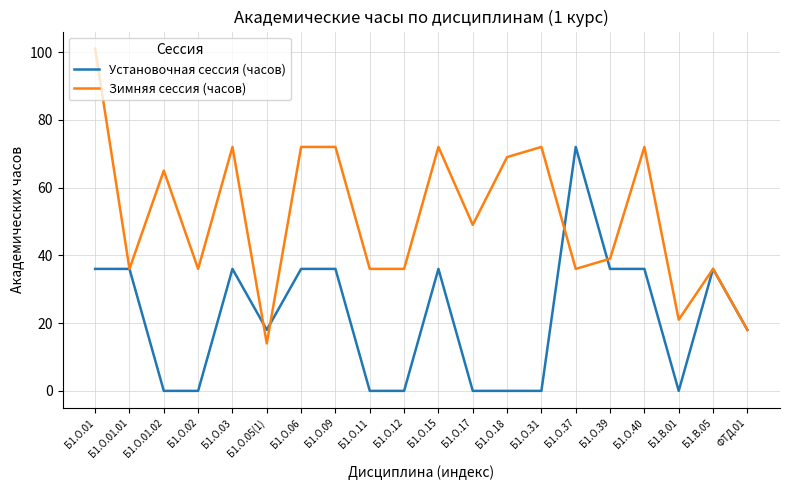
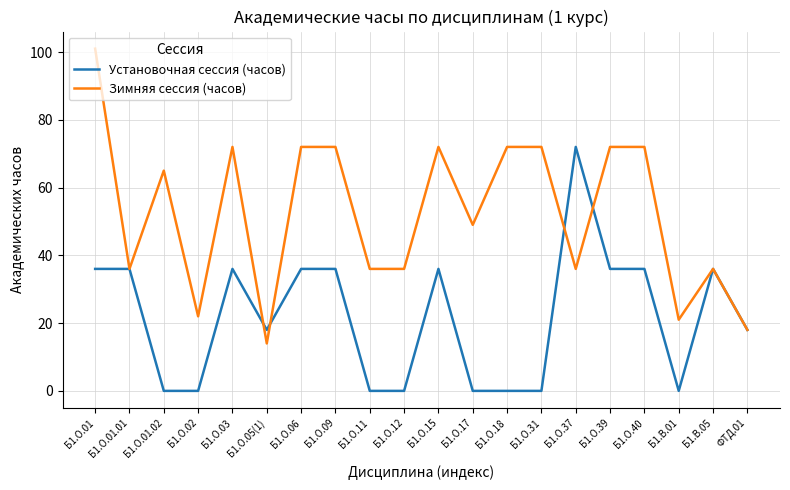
  {
    "Установочная сессия (часов)": {
      "Б1.О.01": 36,
      "Б1.О.01.02": 0,
      "Б1.О.02": 0,
      "Б1.О.03": 36,
      "Б1.О.05(1)": 18,
      "Б1.О.06": 36,
      "Б1.О.09": 36,
      "Б1.О.11": 0,
      "Б1.О.12": 0,
      "Б1.О.15": 36,
      "Б1.О.17": 0,
      "Б1.О.18": 0,
      "Б1.О.31": 0,
      "Б1.О.37": 72,
      "Б1.О.39": 36,
      "Б1.О.40": 36,
      "Б1.В.01": 0
    },
    "Зимняя сессия (часов)": {
      "Б1.О.01.02": 65,
-     "Б1.О.02": 36,
+     "Б1.О.02": 22,
      "Б1.О.03": 72,
      "Б1.О.05(1)": 14,
      "Б1.О.06": 72,
      "Б1.О.09": 72,
      "Б1.О.11": 36,
      "Б1.О.12": 36,
      "Б1.О.15": 72,
      "Б1.О.17": 49,
-     "Б1.О.18": 69,
+     "Б1.О.18": 72,
      "Б1.О.31": 72,
      "Б1.О.37": 36,
-     "Б1.О.39": 39,
+     "Б1.О.39": 72,
      "Б1.О.40": 72,
      "Б1.В.01": 21
    }
  }
